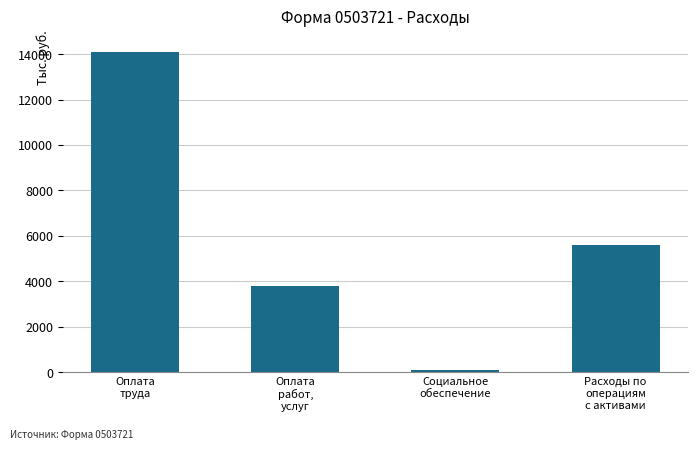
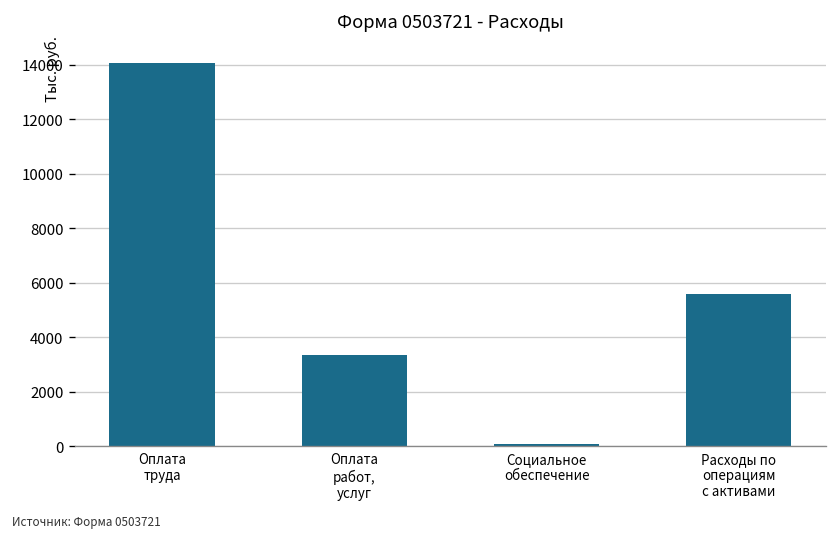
  {
    "Оплата труда": 14100,
-   "Оплата работ, услуг": 3800,
+   "Оплата работ, услуг": 3300,
    "Расходы по операциям с активами": 5600
  }
